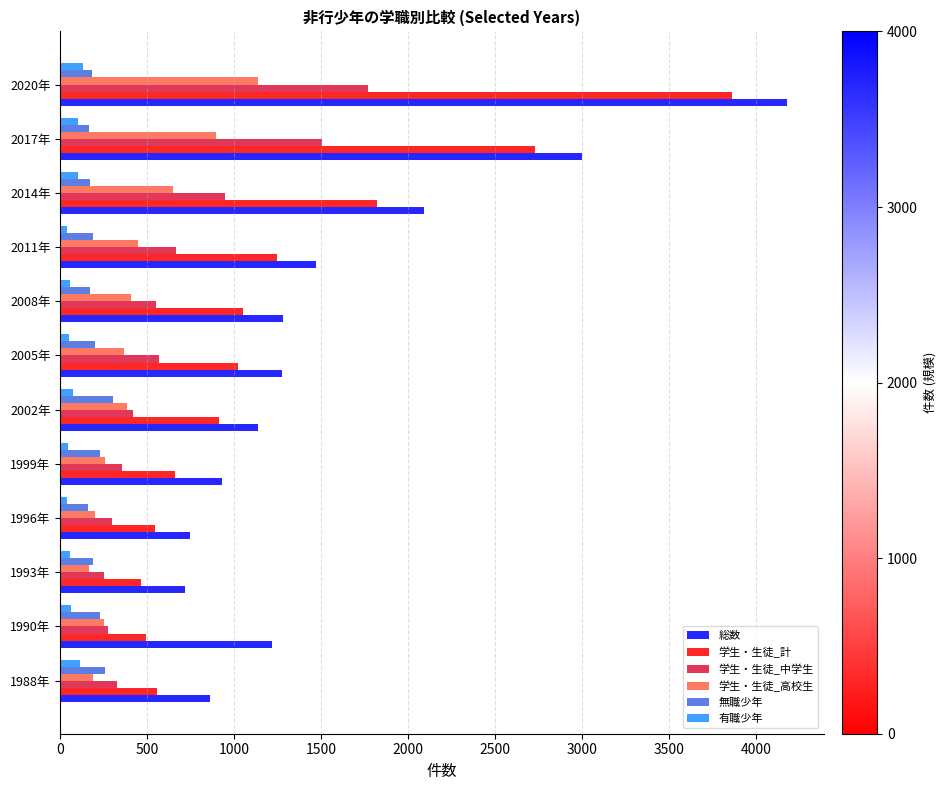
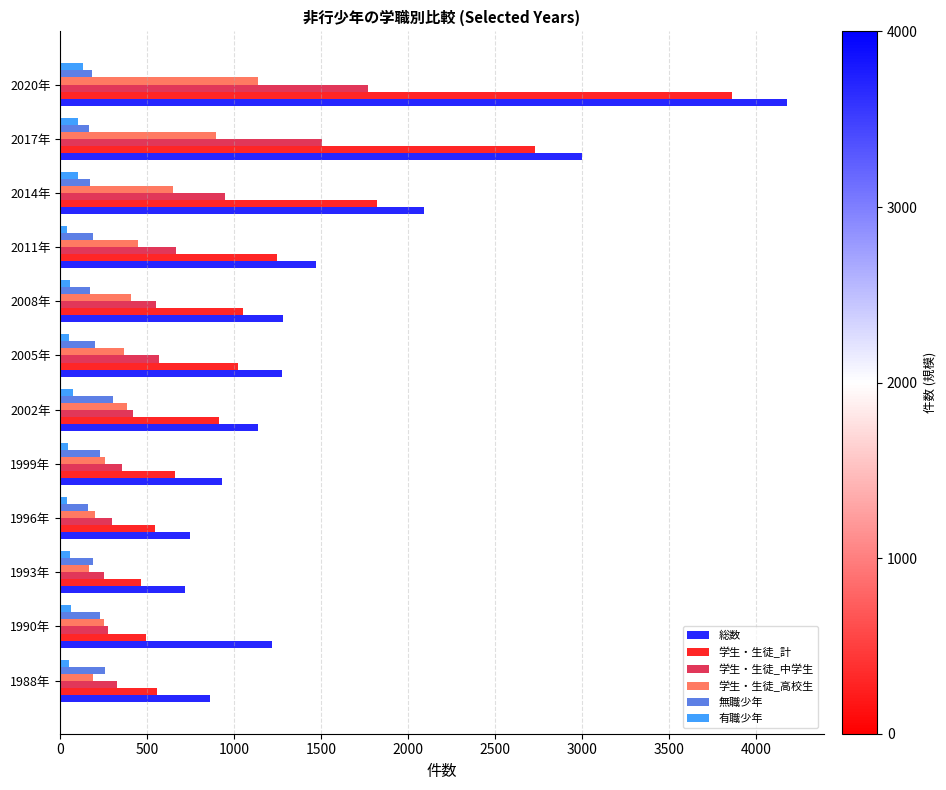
  {
    "総数": {
      "2020年": 4180,
      "2017年": 3000,
      "2014年": 2090,
      "2011年": 1470,
      "2008年": 1280,
      "2005年": 1280,
      "2002年": 1140,
      "1999年": 930,
      "1996年": 740,
      "1993年": 720,
      "1990年": 1220,
      "1988年": 860
    },
    "学生・生徒_計": {
      "2020年": 3860,
      "2017年": 2730,
      "2014年": 1820,
      "2011年": 1250,
      "2008年": 1050,
      "2005年": 1020,
      "2002年": 910,
      "1999年": 660,
      "1996年": 550,
      "1993年": 470,
      "1990年": 490,
      "1988年": 560
    },
    "学生・生徒_中学生": {
      "2020年": 1770,
      "2017年": 1500,
      "2014年": 950,
      "2011年": 670,
      "2008年": 550,
      "2005年": 570,
      "2002年": 420,
      "1999年": 360,
      "1996年": 300,
      "1993年": 250,
      "1990年": 280,
      "1988年": 320
    },
    "学生・生徒_高校生": {
      "2020年": 1130,
      "2017年": 890,
      "2014年": 650,
      "2011年": 450,
      "2008年": 410,
      "2005年": 370,
      "2002年": 380,
      "1999年": 260,
      "1996年": 200,
      "1993年": 170,
      "1990年": 250,
      "1988年": 190
    },
    "無職少年": {
      "2020年": 190,
      "2017年": 170,
      "2014年": 170,
      "2011年": 190,
      "2008年": 170,
      "2005年": 200,
      "2002年": 300,
      "1999年": 230,
      "1996年": 160,
      "1993年": 190,
      "1990年": 230,
      "1988年": 260
    },
    "有職少年": {
      "2020年": 130,
      "2017年": 100,
      "2014年": 100,
      "2011年": 40,
      "2008年": 60,
      "2005年": 50,
      "2002年": 80,
      "1999年": 40,
      "1996年": 40,
      "1993年": 60,
      "1990年": 60,
-     "1988年": 110
+     "1988年": 50
    }
  }
